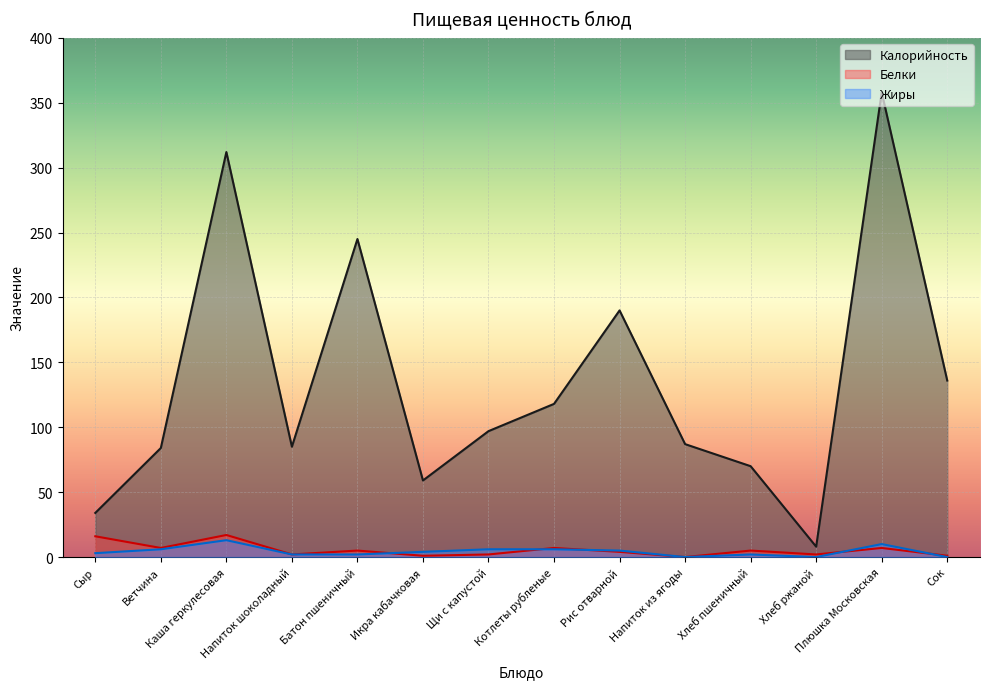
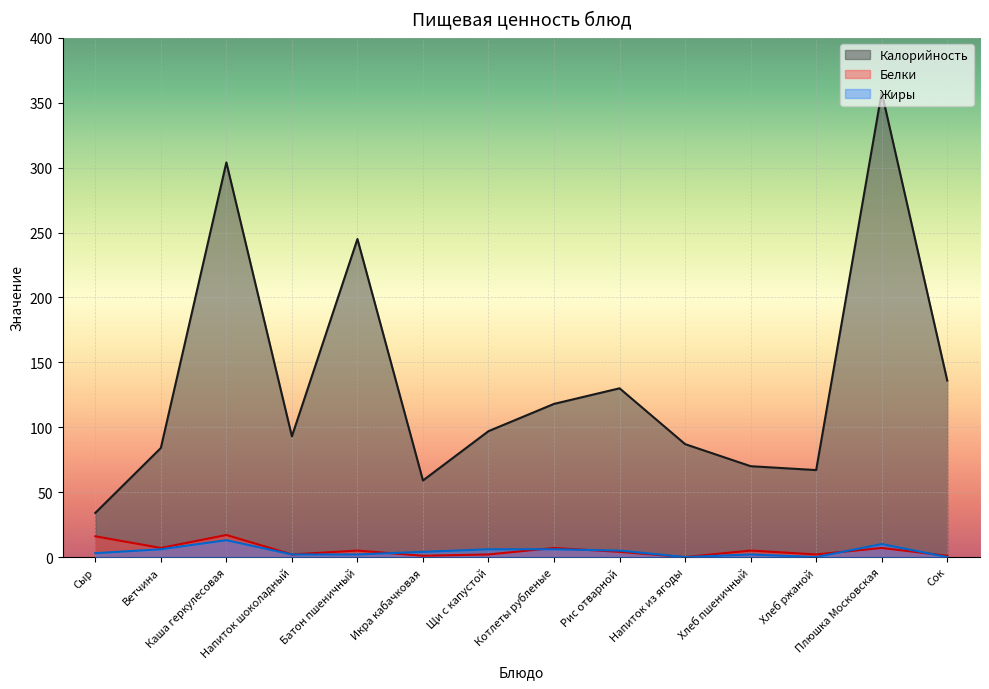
  {
    "Калорийность": {
      "Сыр": 34,
      "Ветчина": 84,
-     "Каша геркулесовая": 312,
-     "Напиток шоколадный": 85,
+     "Каша геркулесовая": 304,
+     "Напиток шоколадный": 93,
      "Батон пшеничный": 245,
      "Икра кабачковая": 59,
      "Щи с капустой": 97,
      "Котлеты рубленые": 118,
-     "Рис отварной": 190,
+     "Рис отварной": 130,
      "Напиток из ягоды": 87,
      "Хлеб пшеничный": 70,
-     "Хлеб ржаной": 8,
+     "Хлеб ржаной": 67,
      "Сок": 136
    },
    "Белки": {
      "Сыр": 16,
      "Каша геркулесовая": 17,
      "Батон пшеничный": 5,
      "Икра кабачковая": 1,
      "Щи с капустой": 2,
      "Хлеб пшеничный": 5,
      "Хлеб ржаной": 2,
      "Плюшка Московская": 7
    },
    "Жиры": {
      "Сыр": 3,
      "Каша геркулесовая": 13,
      "Батон пшеничный": 2,
      "Икра кабачковая": 4,
      "Щи с капустой": 6,
      "Хлеб пшеничный": 2,
      "Хлеб ржаной": 0,
      "Плюшка Московская": 10
    }
  }
